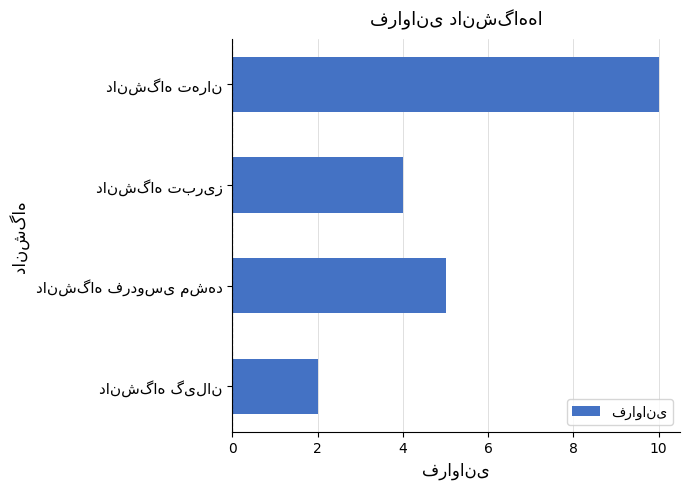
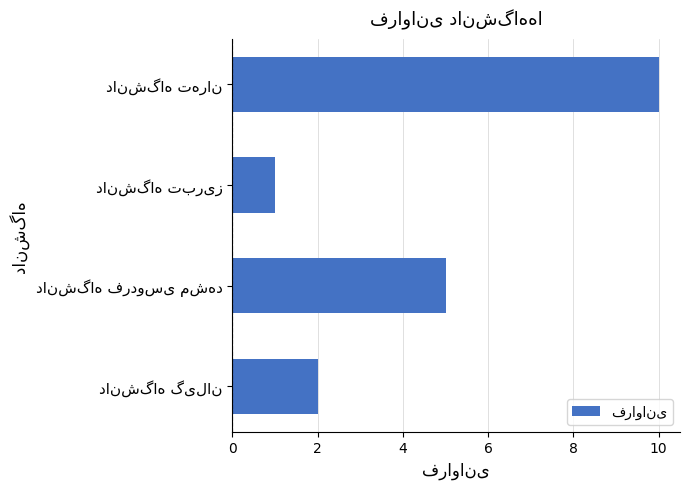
  {
    "دانشگاه تهران": 10,
-   "دانشگاه تبریز": 4,
+   "دانشگاه تبریز": 1,
    "دانشگاه فردوسی مشهد": 5,
    "دانشگاه گیلان": 2
  }
